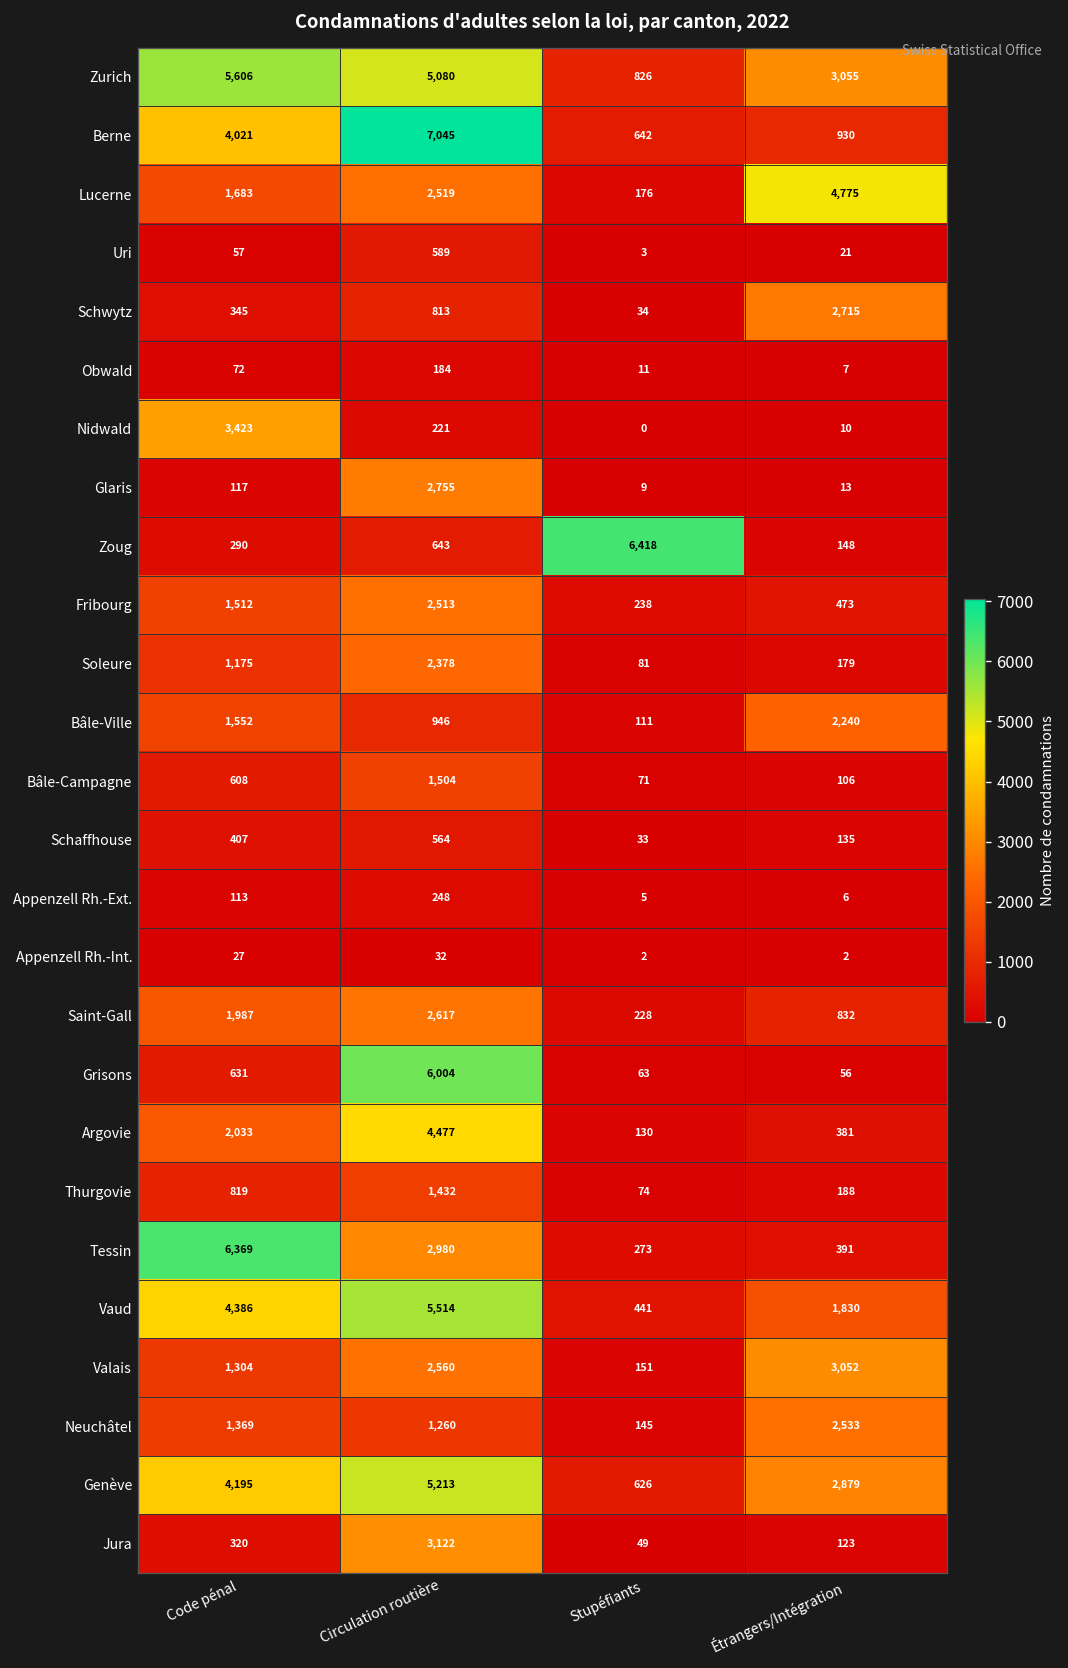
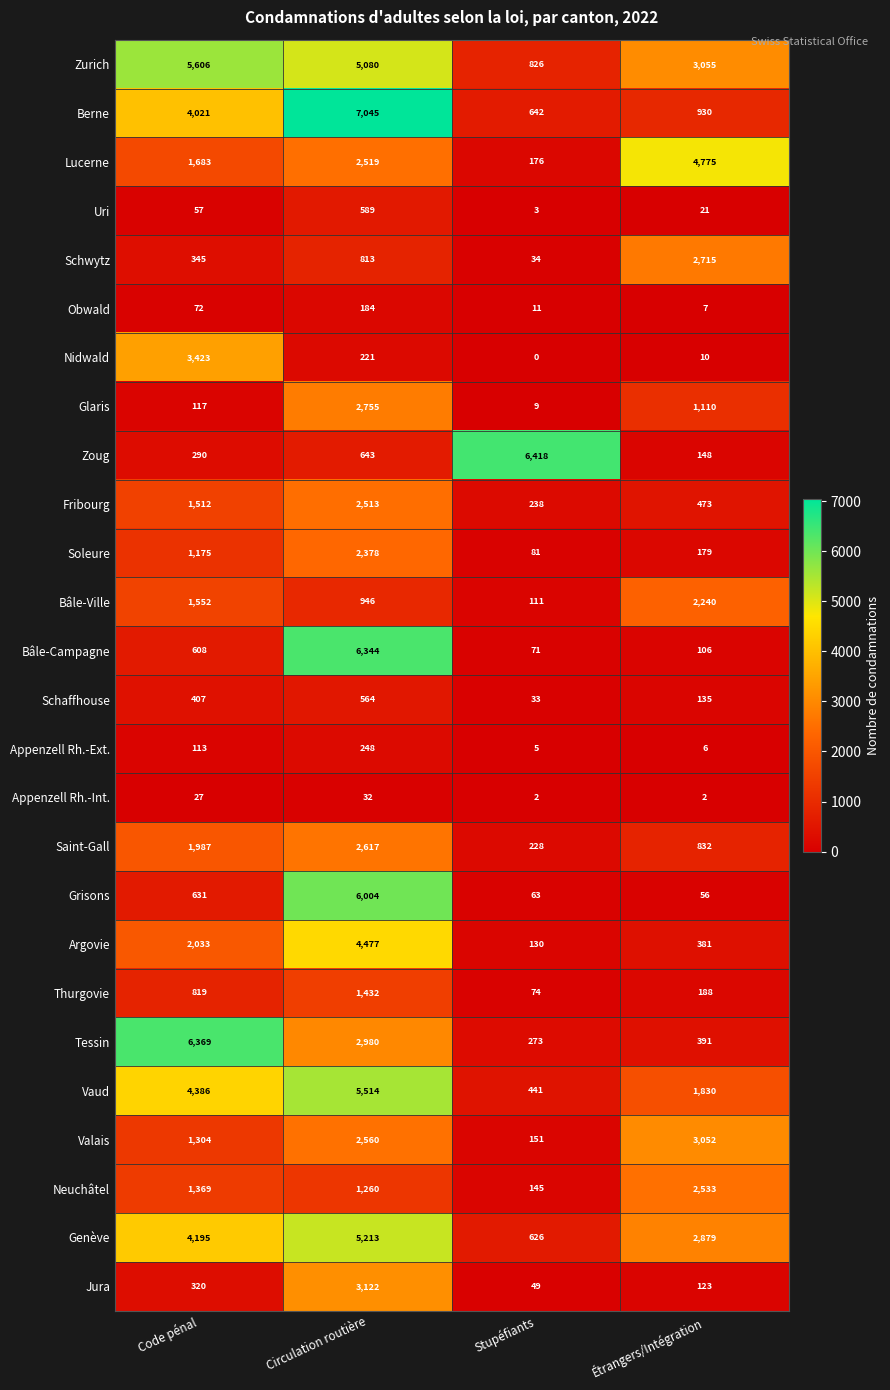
  {
    "Zurich": {
      "Code pénal": "5,606",
      "Circulation routière": "5,080",
      "Stupéfiants": "826",
      "Étrangers/Intégration": "3,055"
    },
    "Berne": {
      "Code pénal": "4,021",
      "Circulation routière": "7,045",
      "Stupéfiants": "642",
      "Étrangers/Intégration": "930"
    },
    "Lucerne": {
      "Code pénal": "1,683",
      "Circulation routière": "2,519",
      "Stupéfiants": "176",
      "Étrangers/Intégration": "4,775"
    },
    "Uri": {
      "Code pénal": "57",
      "Circulation routière": "589",
      "Stupéfiants": "3",
      "Étrangers/Intégration": "21"
    },
    "Schwytz": {
      "Code pénal": "345",
      "Circulation routière": "813",
      "Stupéfiants": "34",
      "Étrangers/Intégration": "2,715"
    },
    "Obwald": {
      "Code pénal": "72",
      "Circulation routière": "184",
      "Stupéfiants": "11",
      "Étrangers/Intégration": "7"
    },
    "Nidwald": {
      "Code pénal": "3,423",
      "Circulation routière": "221",
      "Stupéfiants": "0",
      "Étrangers/Intégration": "10"
    },
    "Glaris": {
      "Code pénal": "117",
      "Circulation routière": "2,755",
      "Stupéfiants": "9",
-     "Étrangers/Intégration": "13"
+     "Étrangers/Intégration": "1,110"
    },
    "Zoug": {
      "Code pénal": "290",
      "Circulation routière": "643",
      "Stupéfiants": "6,418",
      "Étrangers/Intégration": "148"
    },
    "Fribourg": {
      "Code pénal": "1,512",
      "Circulation routière": "2,513",
      "Stupéfiants": "238",
      "Étrangers/Intégration": "473"
    },
    "Soleure": {
      "Code pénal": "1,175",
      "Circulation routière": "2,378",
      "Stupéfiants": "81",
      "Étrangers/Intégration": "179"
    },
    "Bâle-Ville": {
      "Code pénal": "1,552",
      "Circulation routière": "946",
      "Stupéfiants": "111",
      "Étrangers/Intégration": "2,240"
    },
    "Bâle-Campagne": {
      "Code pénal": "608",
-     "Circulation routière": "1,504",
+     "Circulation routière": "6,344",
      "Stupéfiants": "71",
      "Étrangers/Intégration": "106"
    },
    "Schaffhouse": {
      "Code pénal": "407",
      "Circulation routière": "564",
      "Stupéfiants": "33",
      "Étrangers/Intégration": "135"
    },
    "Appenzell Rh.-Ext.": {
      "Code pénal": "113",
      "Circulation routière": "248",
      "Stupéfiants": "5",
      "Étrangers/Intégration": "6"
    },
    "Appenzell Rh.-Int.": {
      "Code pénal": "27",
      "Circulation routière": "32",
      "Stupéfiants": "2",
      "Étrangers/Intégration": "2"
    },
    "Saint-Gall": {
      "Code pénal": "1,987",
      "Circulation routière": "2,617",
      "Stupéfiants": "228",
      "Étrangers/Intégration": "832"
    },
    "Grisons": {
      "Code pénal": "631",
      "Circulation routière": "6,004",
      "Stupéfiants": "63",
      "Étrangers/Intégration": "56"
    },
    "Argovie": {
      "Code pénal": "2,033",
      "Circulation routière": "4,477",
      "Stupéfiants": "130",
      "Étrangers/Intégration": "381"
    },
    "Thurgovie": {
      "Code pénal": "819",
      "Circulation routière": "1,432",
      "Stupéfiants": "74",
      "Étrangers/Intégration": "188"
    },
    "Tessin": {
      "Code pénal": "6,369",
      "Circulation routière": "2,980",
      "Stupéfiants": "273",
      "Étrangers/Intégration": "391"
    },
    "Vaud": {
      "Code pénal": "4,386",
      "Circulation routière": "5,514",
      "Stupéfiants": "441",
      "Étrangers/Intégration": "1,830"
    },
    "Valais": {
      "Code pénal": "1,304",
      "Circulation routière": "2,560",
      "Stupéfiants": "151",
      "Étrangers/Intégration": "3,052"
    },
    "Neuchâtel": {
      "Code pénal": "1,369",
      "Circulation routière": "1,260",
      "Stupéfiants": "145",
      "Étrangers/Intégration": "2,533"
    },
    "Genève": {
      "Code pénal": "4,195",
      "Circulation routière": "5,213",
      "Stupéfiants": "626",
      "Étrangers/Intégration": "2,879"
    },
    "Jura": {
      "Code pénal": "320",
      "Circulation routière": "3,122",
      "Stupéfiants": "49",
      "Étrangers/Intégration": "123"
    }
  }
